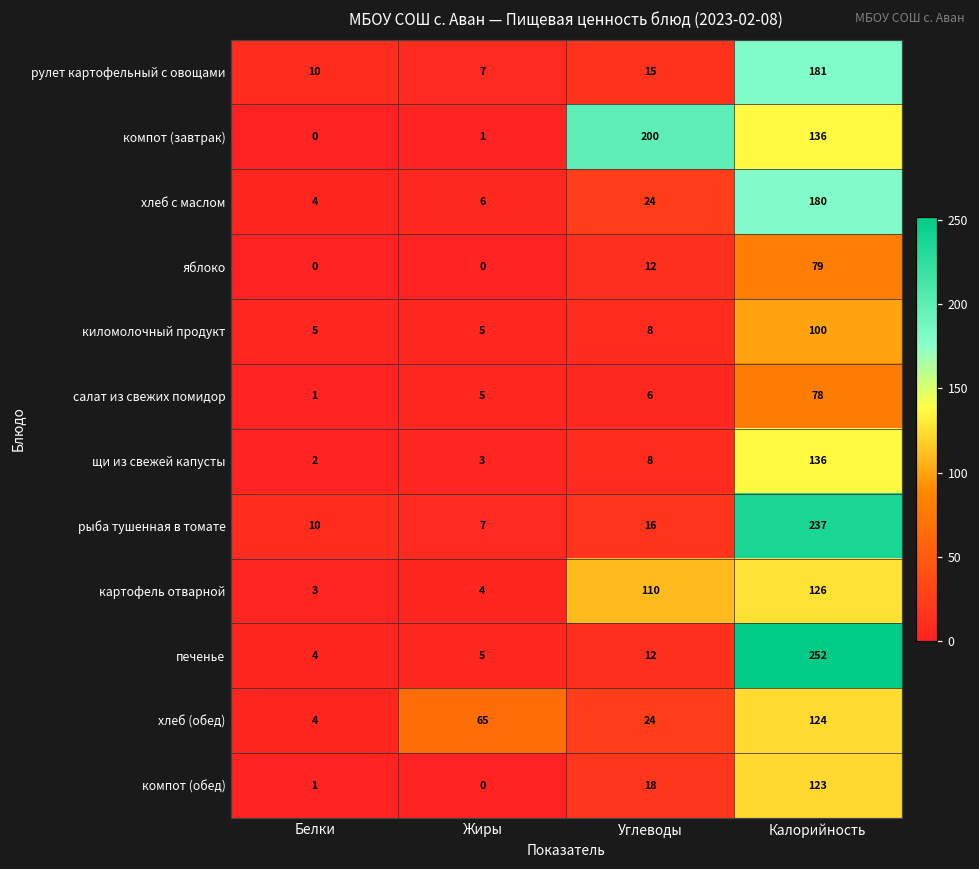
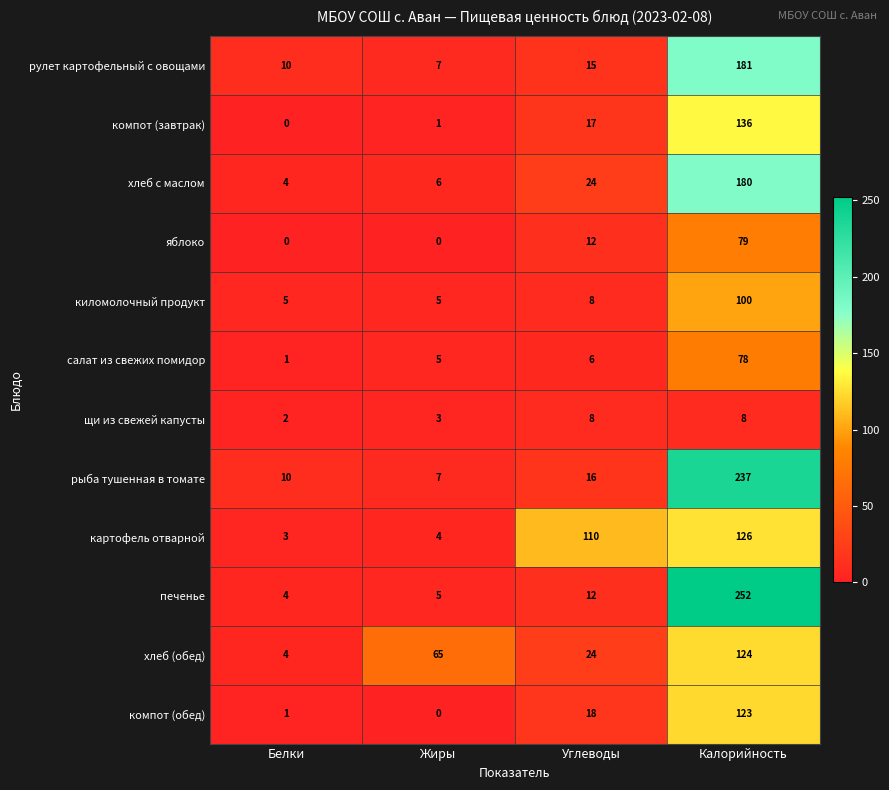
  {
    "рулет картофельный с овощами": {
      "Белки": 10,
      "Жиры": 7,
      "Углеводы": 15,
      "Калорийность": 181
    },
    "компот (завтрак)": {
      "Белки": 0,
      "Жиры": 1,
-     "Углеводы": 200,
+     "Углеводы": 17,
      "Калорийность": 136
    },
    "хлеб с маслом": {
      "Белки": 4,
      "Жиры": 6,
      "Углеводы": 24,
      "Калорийность": 180
    },
    "яблоко": {
      "Белки": 0,
      "Жиры": 0,
      "Углеводы": 12,
      "Калорийность": 79
    },
    "киломолочный продукт": {
      "Белки": 5,
      "Жиры": 5,
      "Углеводы": 8,
      "Калорийность": 100
    },
    "салат из свежих помидор": {
      "Белки": 1,
      "Жиры": 5,
      "Углеводы": 6,
      "Калорийность": 78
    },
    "щи из свежей капусты": {
      "Белки": 2,
      "Жиры": 3,
      "Углеводы": 8,
-     "Калорийность": 136
+     "Калорийность": 8
    },
    "рыба тушенная в томате": {
      "Белки": 10,
      "Жиры": 7,
      "Углеводы": 16,
      "Калорийность": 237
    },
    "картофель отварной": {
      "Белки": 3,
      "Жиры": 4,
      "Углеводы": 110,
      "Калорийность": 126
    },
    "печенье": {
      "Белки": 4,
      "Жиры": 5,
      "Углеводы": 12,
      "Калорийность": 252
    },
    "хлеб (обед)": {
      "Белки": 4,
      "Жиры": 65,
      "Углеводы": 24,
      "Калорийность": 124
    },
    "компот (обед)": {
      "Белки": 1,
      "Жиры": 0,
      "Углеводы": 18,
      "Калорийность": 123
    }
  }
